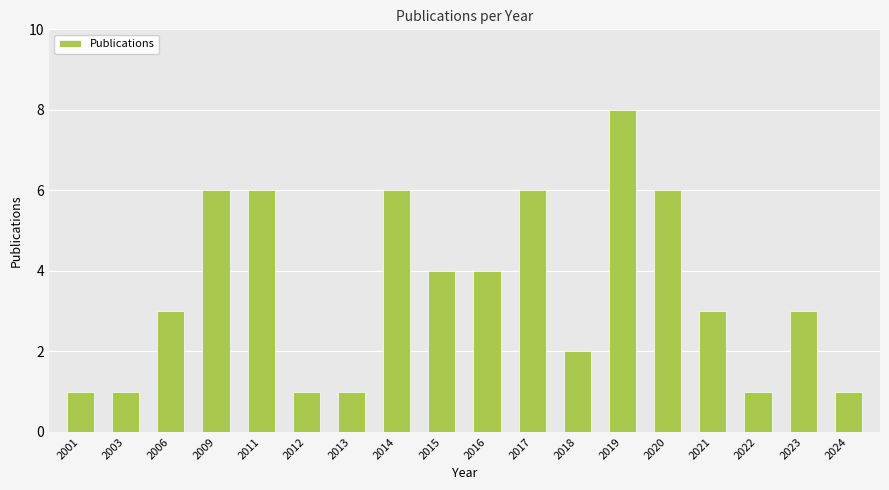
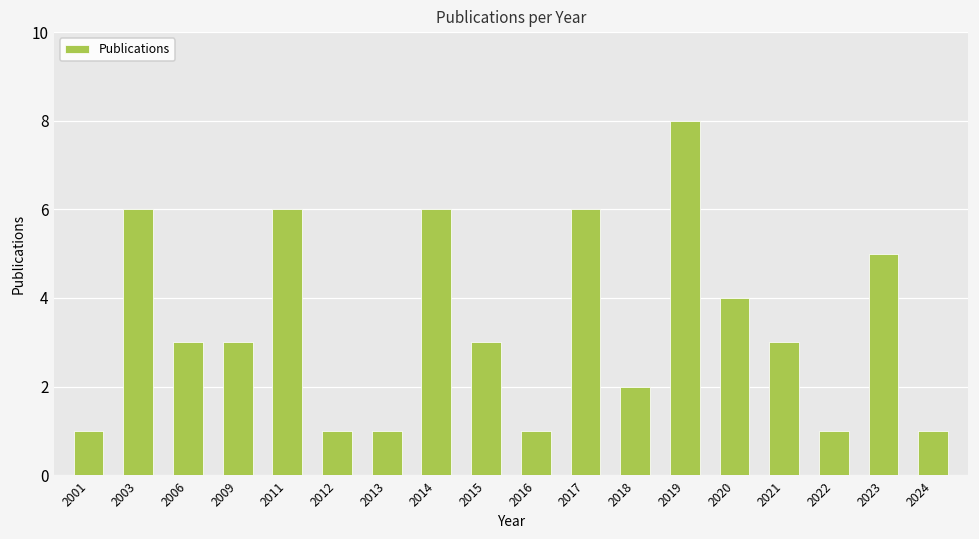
  {
    "2001": 1,
-   "2003": 1,
+   "2003": 6,
    "2006": 3,
-   "2009": 6,
+   "2009": 3,
    "2011": 6,
    "2012": 1,
    "2013": 1,
    "2014": 6,
-   "2015": 4,
-   "2016": 4,
+   "2015": 3,
+   "2016": 1,
    "2017": 6,
    "2018": 2,
    "2019": 8,
-   "2020": 6,
+   "2020": 4,
    "2021": 3,
    "2022": 1,
-   "2023": 3,
+   "2023": 5,
    "2024": 1
  }
